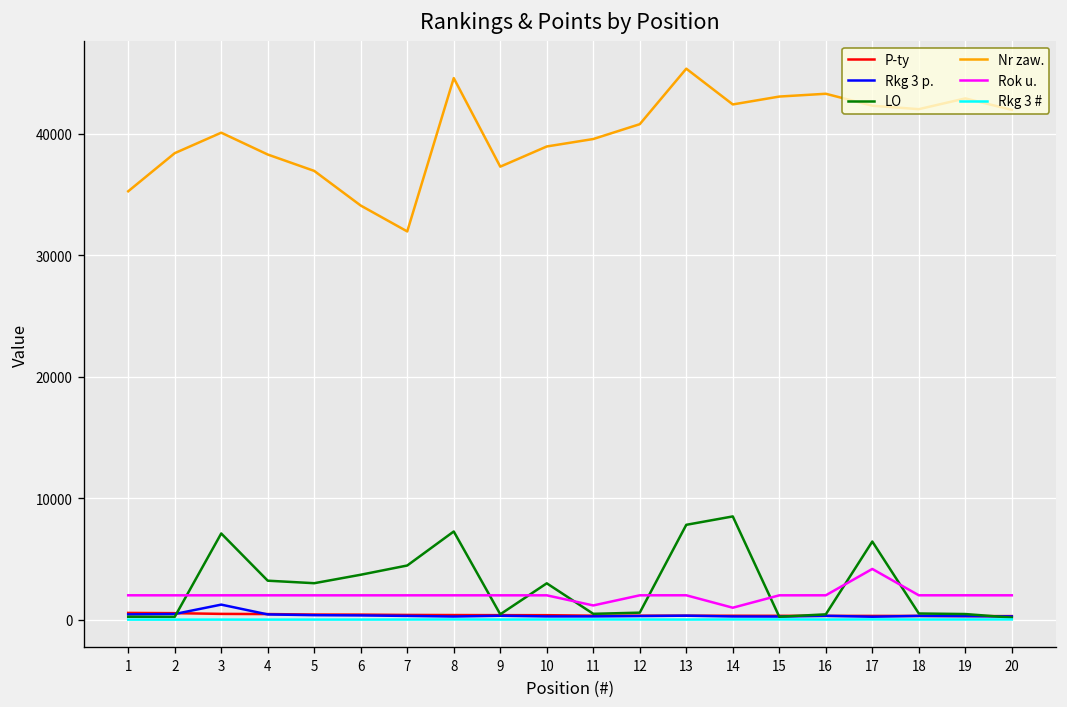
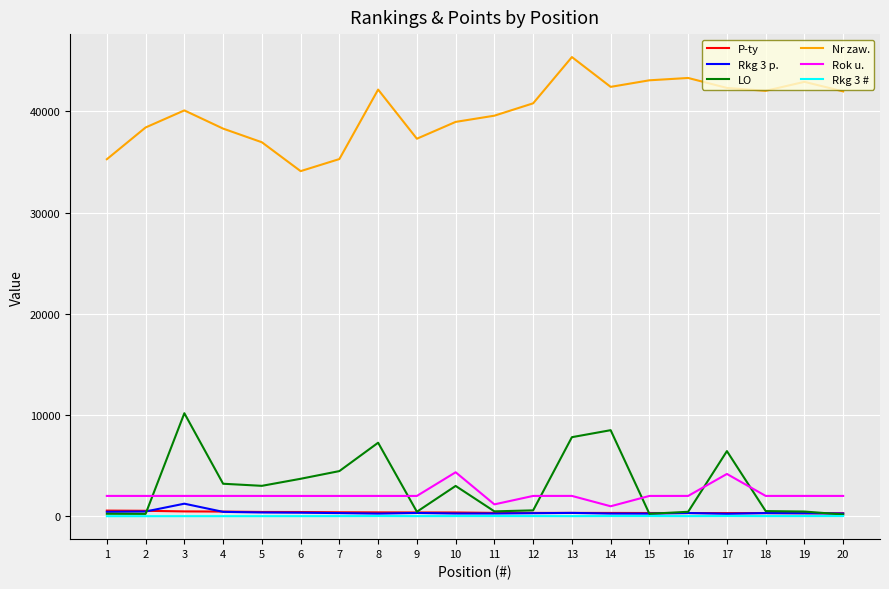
  {
    "P-ty": {
      "3": 500
    },
    "Rkg 3 p.": {
      "3": 1200
    },
    "LO": {
-     "3": 7100,
+     "3": 10200,
      "4": 3200,
      "5": 3000,
      "6": 3700,
      "7": 4500,
      "8": 7300,
      "10": 3000,
      "13": 7800,
      "14": 8500,
      "17": 6400
    },
    "Nr zaw.": {
      "1": 35300,
      "2": 38400,
      "3": 40100,
      "4": 38300,
      "5": 37000,
      "6": 34100,
-     "7": 32000,
-     "8": 44600,
+     "7": 35300,
+     "8": 42200,
      "9": 37300,
      "10": 39000,
      "11": 39600,
      "12": 40800,
      "13": 45400,
      "14": 42400,
      "15": 43100,
      "16": 43300,
      "18": 42000,
      "20": 42000
    },
    "Rok u.": {
      "1": 2000,
      "2": 2000,
      "3": 2000,
      "4": 2000,
      "5": 2000,
      "6": 2000,
      "7": 2000,
      "8": 2000,
      "9": 2000,
-     "10": 2000,
+     "10": 4300,
      "11": 1200,
      "12": 2000,
      "13": 2000,
      "14": 1000,
      "15": 2000,
      "16": 2000,
      "17": 4200,
      "18": 2000,
      "19": 2000,
      "20": 2000
    },
    "Rkg 3 #": {
      "3": 0,
      "4": 0,
      "5": 0,
      "6": 0,
      "7": 0,
      "9": 0,
      "10": 0,
      "11": 0,
      "12": 0,
      "13": 0,
      "16": 0,
      "18": 0,
      "19": 0
    }
  }
